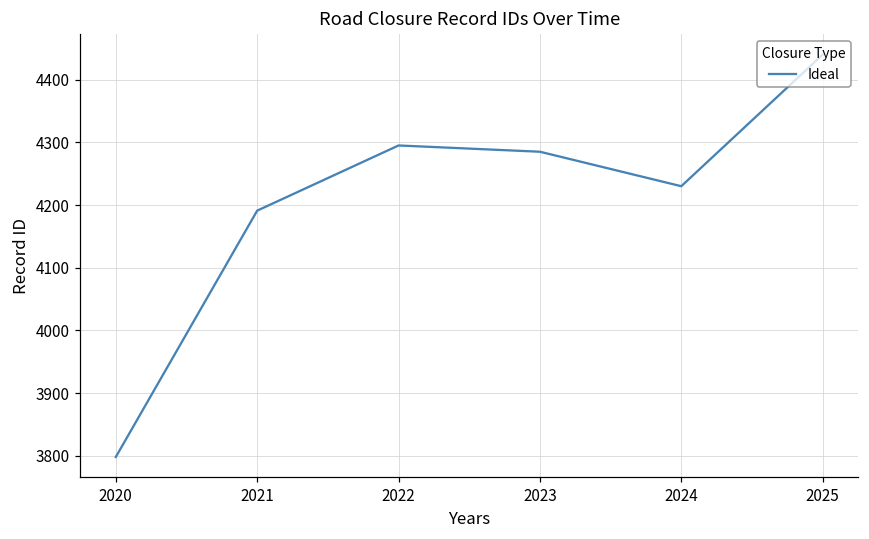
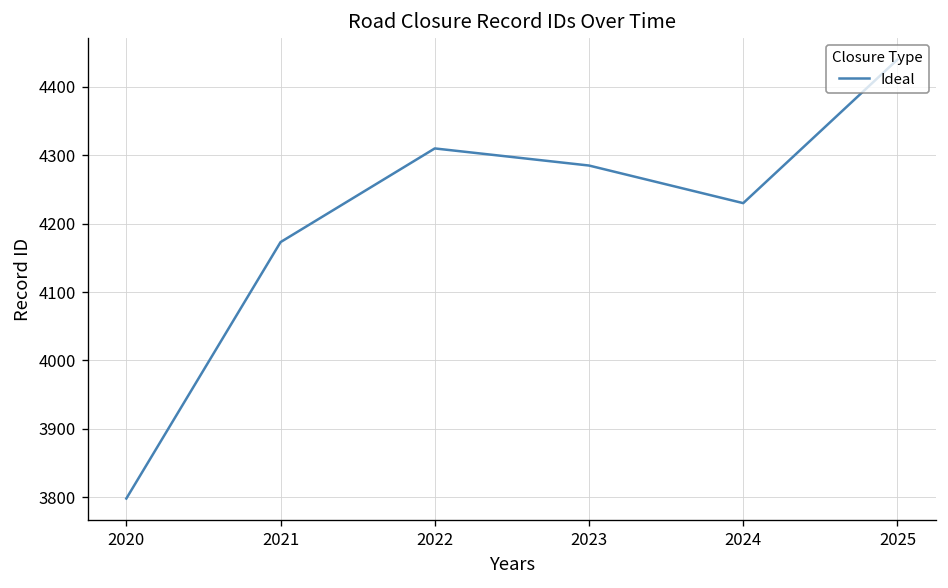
  {
    "2020": 3800,
-   "2021": 4190,
-   "2022": 4300,
+   "2021": 4170,
+   "2022": 4310,
    "2023": 4290,
    "2024": 4230
  }
